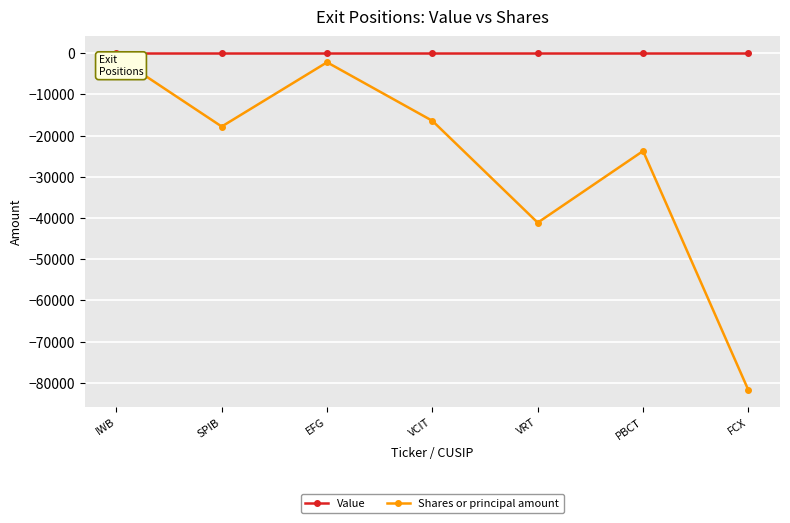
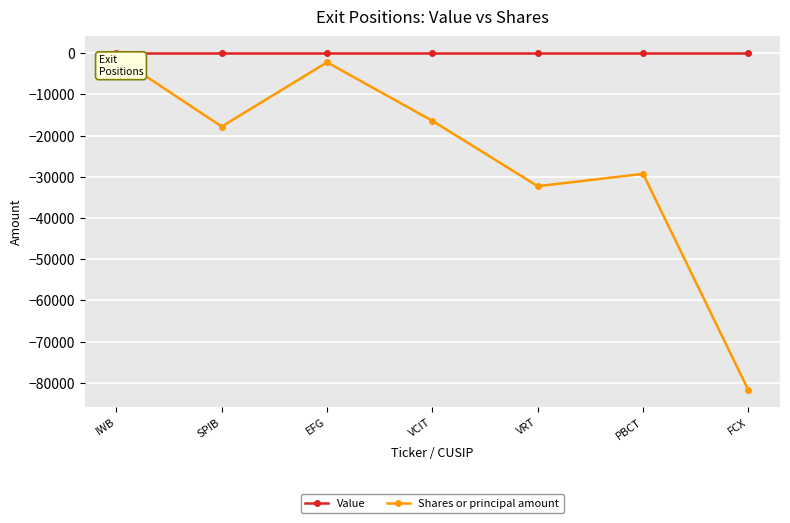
  {
    "Value": {
      "SPIB": 0,
      "EFG": 0,
      "VCIT": 0,
      "VRT": 0,
      "PBCT": 0,
      "FCX": 0
    },
    "Shares or principal amount": {
      "SPIB": -18000,
      "EFG": -2000,
      "VCIT": -16000,
-     "VRT": -41000,
-     "PBCT": -24000,
+     "VRT": -32000,
+     "PBCT": -29000,
      "FCX": -82000
    }
  }
